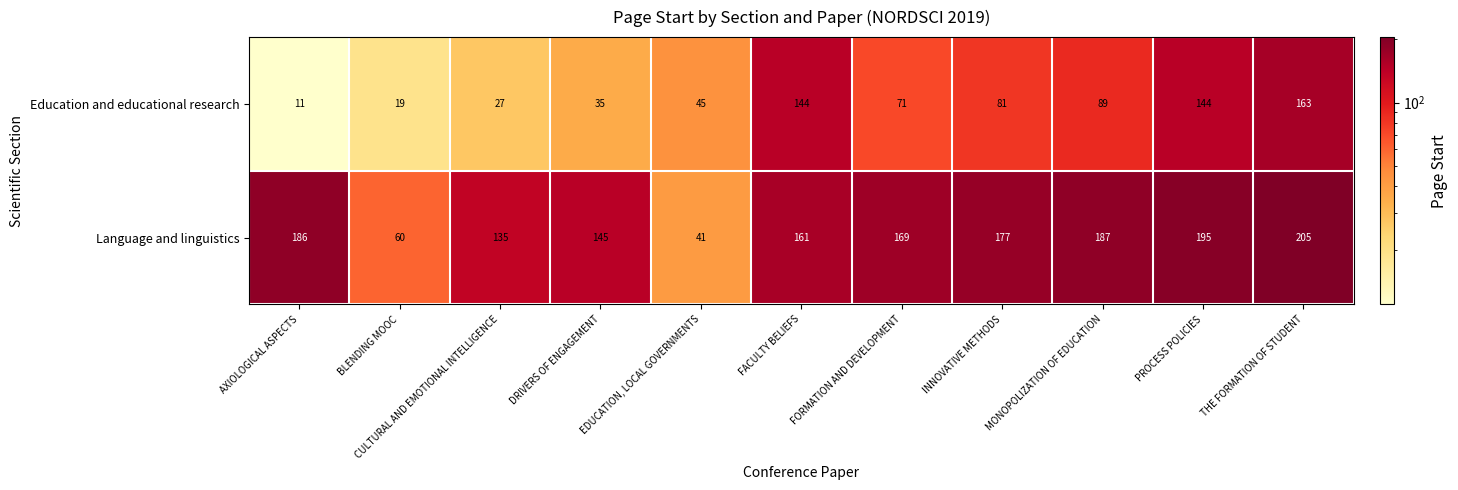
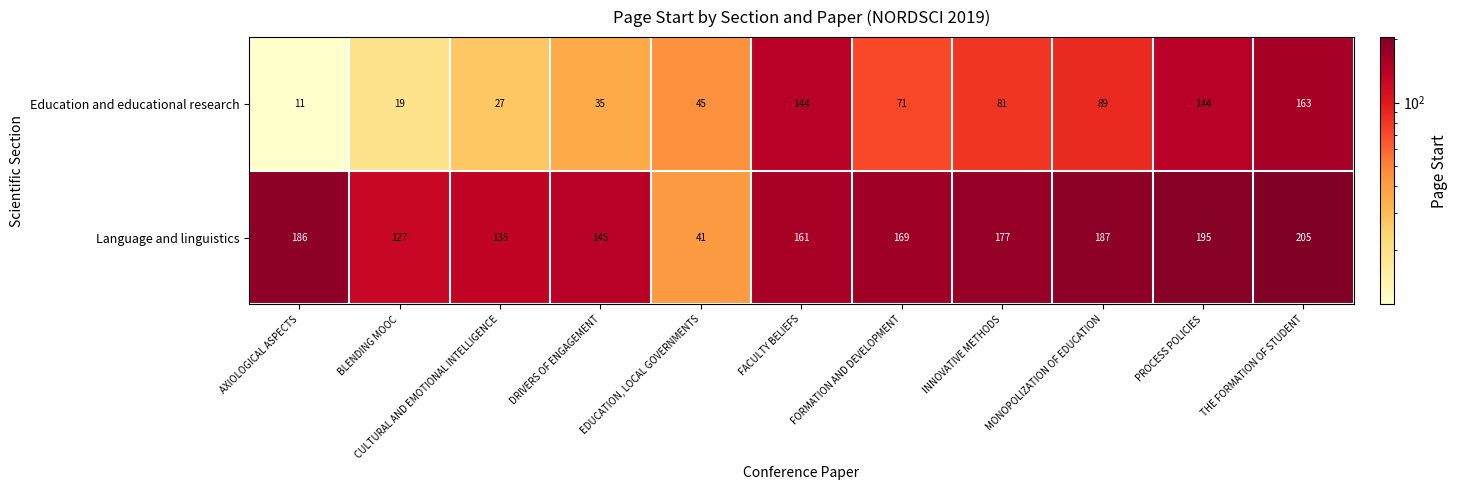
  {
    "Education and educational research": {
      "AXIOLOGICAL ASPECTS": 11,
      "BLENDING MOOC": 19,
      "CULTURAL AND EMOTIONAL INTELLIGENCE": 27,
      "DRIVERS OF ENGAGEMENT": 35,
      "EDUCATION, LOCAL GOVERNMENTS": 45,
      "FACULTY BELIEFS": 144,
      "FORMATION AND DEVELOPMENT": 71,
      "INNOVATIVE METHODS": 81,
      "MONOPOLIZATION OF EDUCATION": 89,
      "PROCESS POLICIES": 144,
      "THE FORMATION OF STUDENT": 163
    },
    "Language and linguistics": {
      "AXIOLOGICAL ASPECTS": 186,
-     "BLENDING MOOC": 60,
+     "BLENDING MOOC": 127,
      "CULTURAL AND EMOTIONAL INTELLIGENCE": 135,
      "DRIVERS OF ENGAGEMENT": 145,
      "EDUCATION, LOCAL GOVERNMENTS": 41,
      "FACULTY BELIEFS": 161,
      "FORMATION AND DEVELOPMENT": 169,
      "INNOVATIVE METHODS": 177,
      "MONOPOLIZATION OF EDUCATION": 187,
      "PROCESS POLICIES": 195,
      "THE FORMATION OF STUDENT": 205
    }
  }
